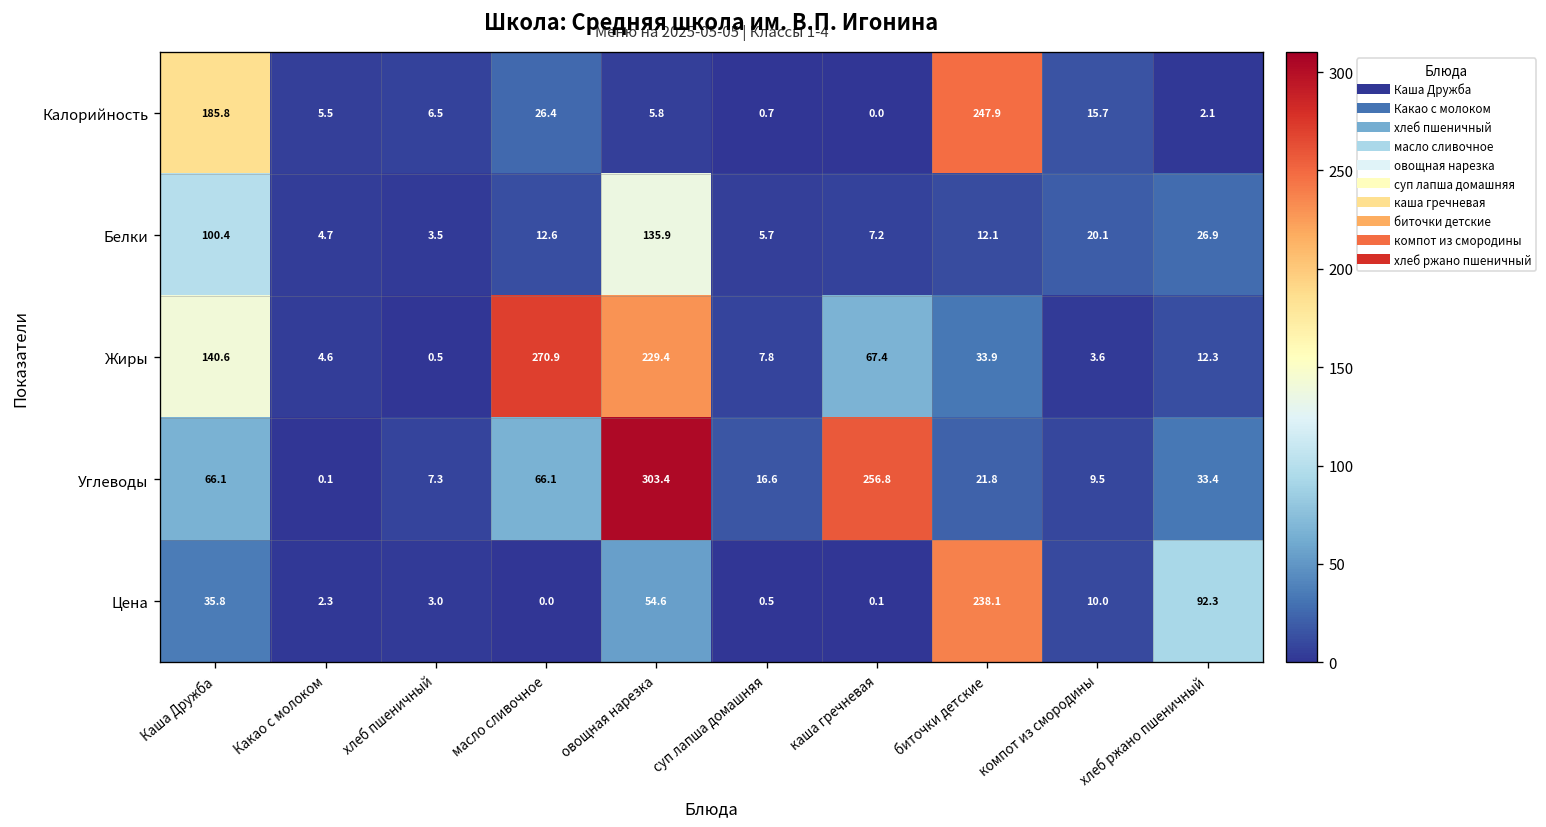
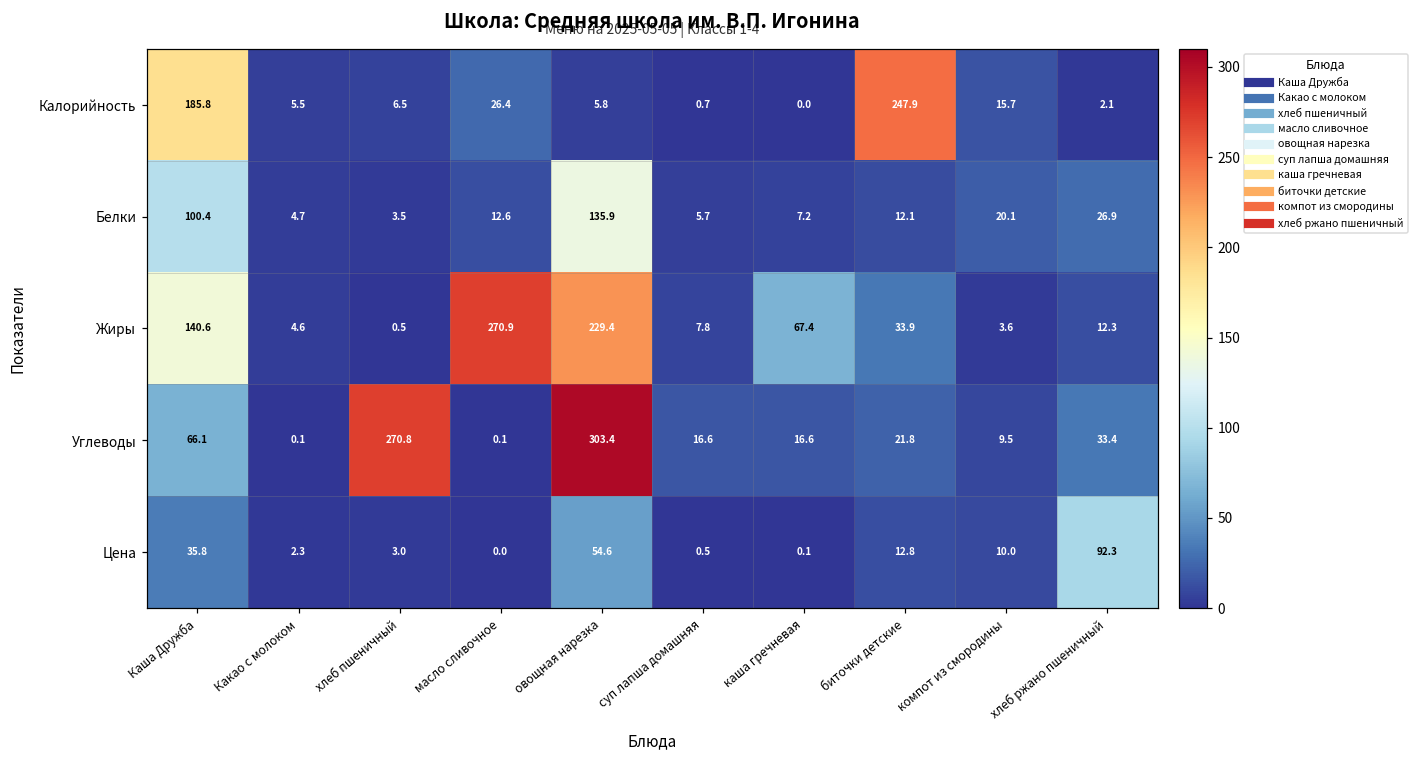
  {
    "Калорийность": {
      "Каша Дружба": 185.8,
      "Какао с молоком": 5.5,
      "хлеб пшеничный": 6.5,
      "масло сливочное": 26.4,
      "овощная нарезка": 5.8,
      "суп лапша домашняя": 0.7,
      "каша гречневая": 0.0,
      "биточки детские": 247.9,
      "компот из смородины": 15.7,
      "хлеб ржано пшеничный": 2.1
    },
    "Белки": {
      "Каша Дружба": 100.4,
      "Какао с молоком": 4.7,
      "хлеб пшеничный": 3.5,
      "масло сливочное": 12.6,
      "овощная нарезка": 135.9,
      "суп лапша домашняя": 5.7,
      "каша гречневая": 7.2,
      "биточки детские": 12.1,
      "компот из смородины": 20.1,
      "хлеб ржано пшеничный": 26.9
    },
    "Жиры": {
      "Каша Дружба": 140.6,
      "Какао с молоком": 4.6,
      "хлеб пшеничный": 0.5,
      "масло сливочное": 270.9,
      "овощная нарезка": 229.4,
      "суп лапша домашняя": 7.8,
      "каша гречневая": 67.4,
      "биточки детские": 33.9,
      "компот из смородины": 3.6,
      "хлеб ржано пшеничный": 12.3
    },
    "Углеводы": {
      "Каша Дружба": 66.1,
      "Какао с молоком": 0.1,
-     "хлеб пшеничный": 7.3,
-     "масло сливочное": 66.1,
+     "хлеб пшеничный": 270.8,
+     "масло сливочное": 0.1,
      "овощная нарезка": 303.4,
      "суп лапша домашняя": 16.6,
-     "каша гречневая": 256.8,
+     "каша гречневая": 16.6,
      "биточки детские": 21.8,
      "компот из смородины": 9.5,
      "хлеб ржано пшеничный": 33.4
    },
    "Цена": {
      "Каша Дружба": 35.8,
      "Какао с молоком": 2.3,
      "хлеб пшеничный": 3.0,
      "масло сливочное": 0.0,
      "овощная нарезка": 54.6,
      "суп лапша домашняя": 0.5,
      "каша гречневая": 0.1,
-     "биточки детские": 238.1,
+     "биточки детские": 12.8,
      "компот из смородины": 10.0,
      "хлеб ржано пшеничный": 92.3
    }
  }
